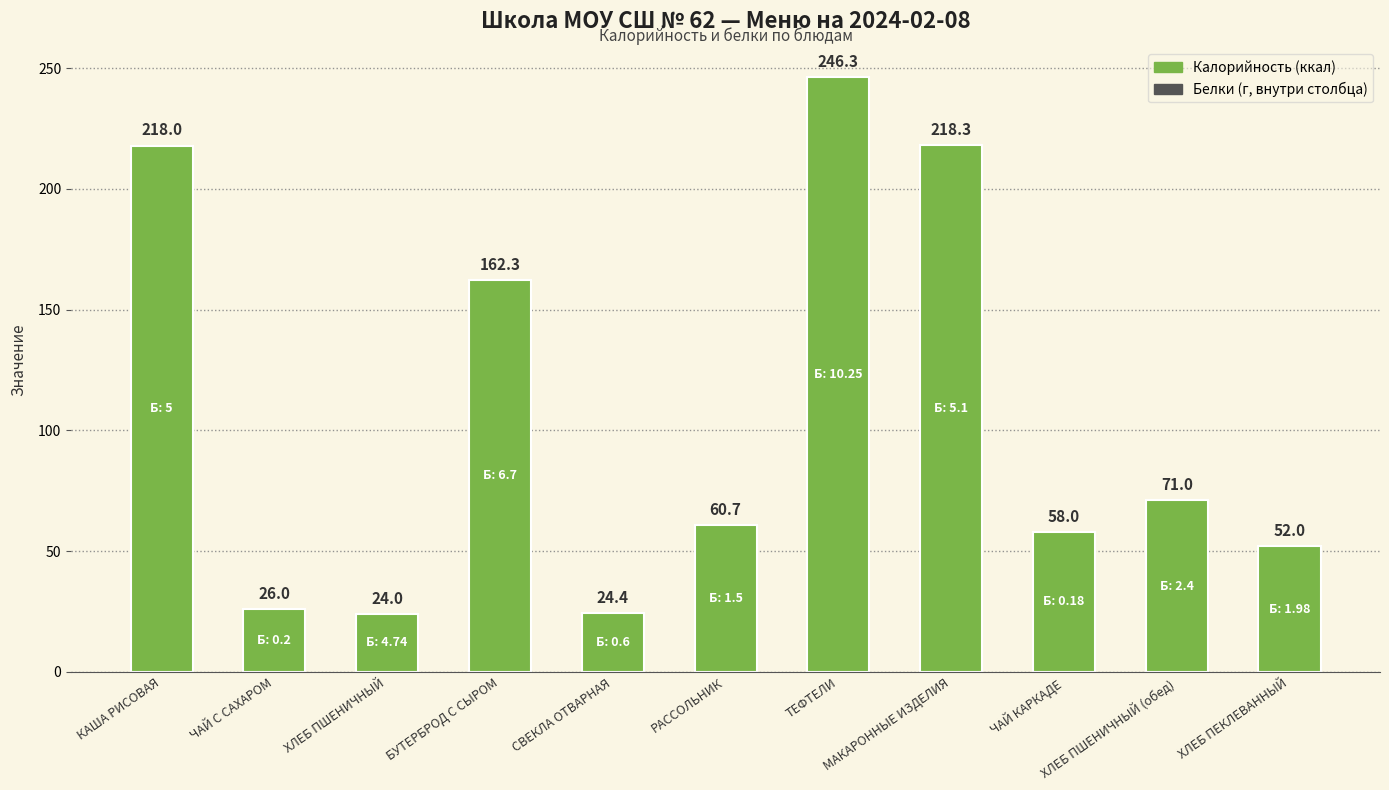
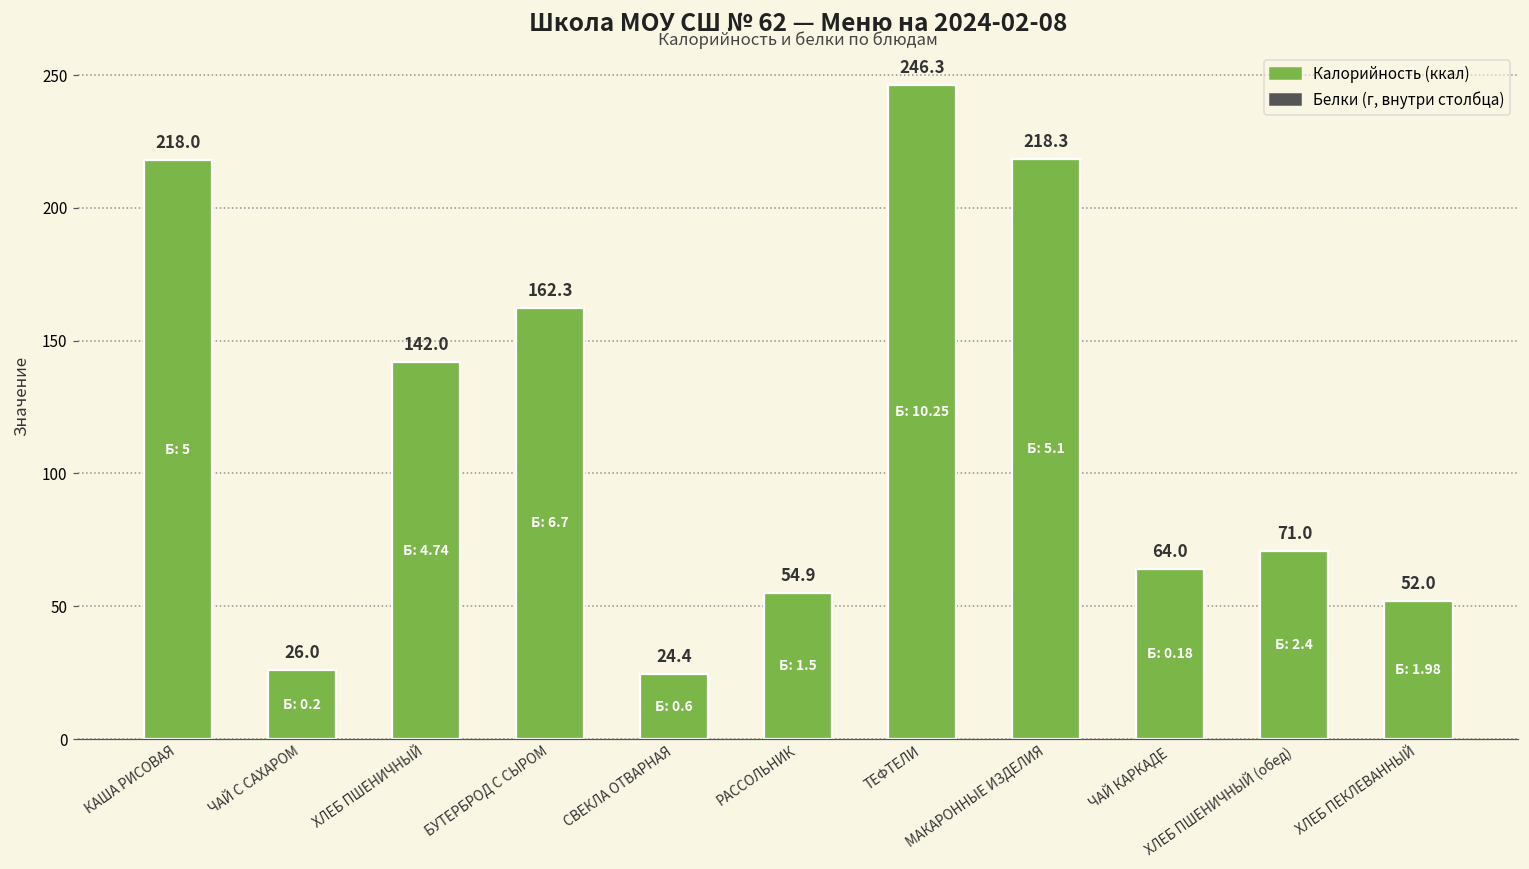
  {
    "КАША РИСОВАЯ": 218.0,
    "ЧАЙ С САХАРОМ": 26.0,
-   "ХЛЕБ ПШЕНИЧНЫЙ": 24.0,
+   "ХЛЕБ ПШЕНИЧНЫЙ": 142.0,
    "БУТЕРБРОД С СЫРОМ": 162.3,
    "СВЕКЛА ОТВАРНАЯ": 24.4,
-   "РАССОЛЬНИК": 60.7,
+   "РАССОЛЬНИК": 54.9,
    "ТЕФТЕЛИ": 246.3,
    "МАКАРОННЫЕ ИЗДЕЛИЯ": 218.3,
-   "ЧАЙ КАРКАДЕ": 58.0,
+   "ЧАЙ КАРКАДЕ": 64.0,
    "ХЛЕБ ПШЕНИЧНЫЙ (обед)": 71.0,
    "ХЛЕБ ПЕКЛЕВАННЫЙ": 52.0
  }
